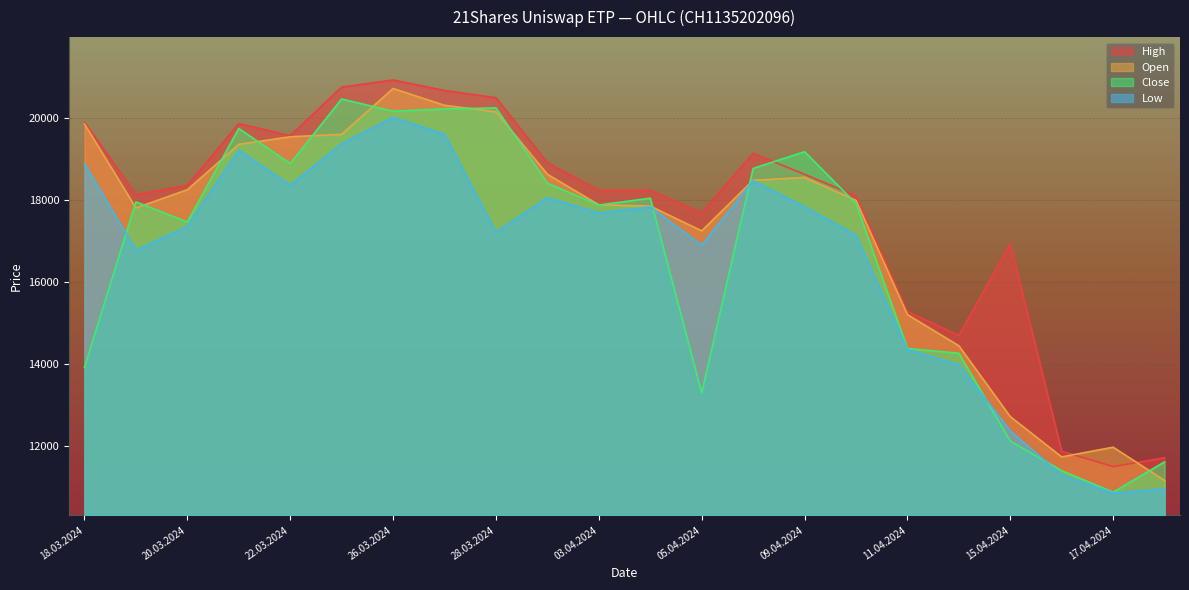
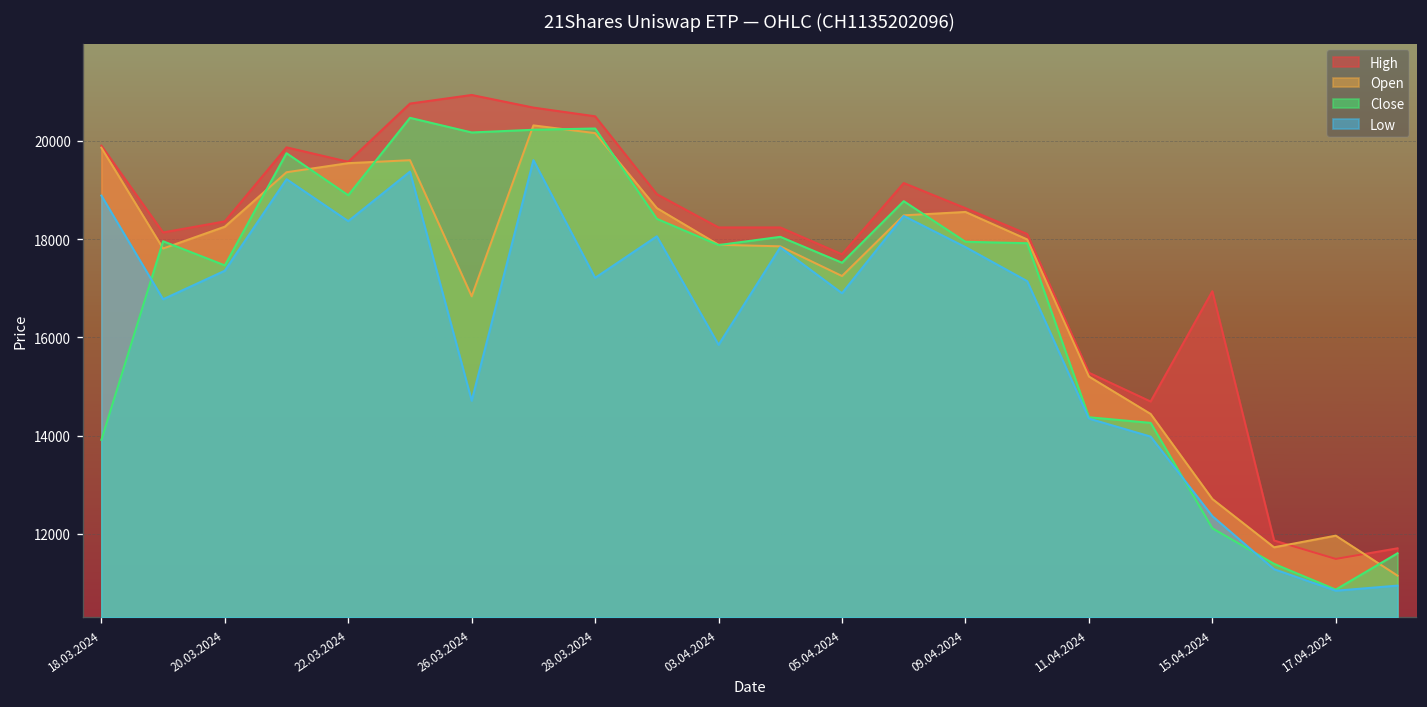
  {
    "High": {
      "20.03.2024": 18400,
      "26.03.2024": 20900,
      "28.03.2024": 20500,
      "03.04.2024": 18200,
      "05.04.2024": 17700,
      "09.04.2024": 18600,
      "11.04.2024": 15300,
      "15.04.2024": 16900,
      "17.04.2024": 11500
    },
    "Open": {
      "20.03.2024": 18300,
-     "26.03.2024": 20700,
+     "26.03.2024": 16800,
      "28.03.2024": 20200,
      "05.04.2024": 17200,
      "09.04.2024": 18600,
      "11.04.2024": 15200,
      "15.04.2024": 12700,
      "17.04.2024": 12000
    },
    "Close": {
      "18.03.2024": 13900,
      "20.03.2024": 17500,
      "22.03.2024": 18900,
      "26.03.2024": 20200,
      "28.03.2024": 20300,
-     "05.04.2024": 13300,
-     "09.04.2024": 19200,
+     "05.04.2024": 17500,
+     "09.04.2024": 17900,
      "15.04.2024": 12100
    },
    "Low": {
      "18.03.2024": 18900,
      "20.03.2024": 17400,
      "22.03.2024": 18400,
-     "26.03.2024": 20000,
+     "26.03.2024": 14700,
      "28.03.2024": 17200,
-     "03.04.2024": 17700,
+     "03.04.2024": 15800,
      "05.04.2024": 16900,
      "09.04.2024": 17800,
      "15.04.2024": 12400
    }
  }
